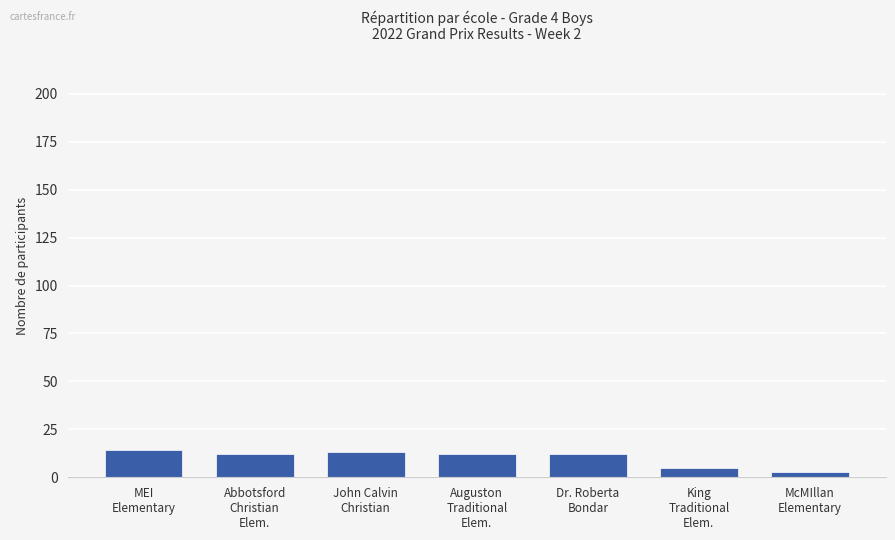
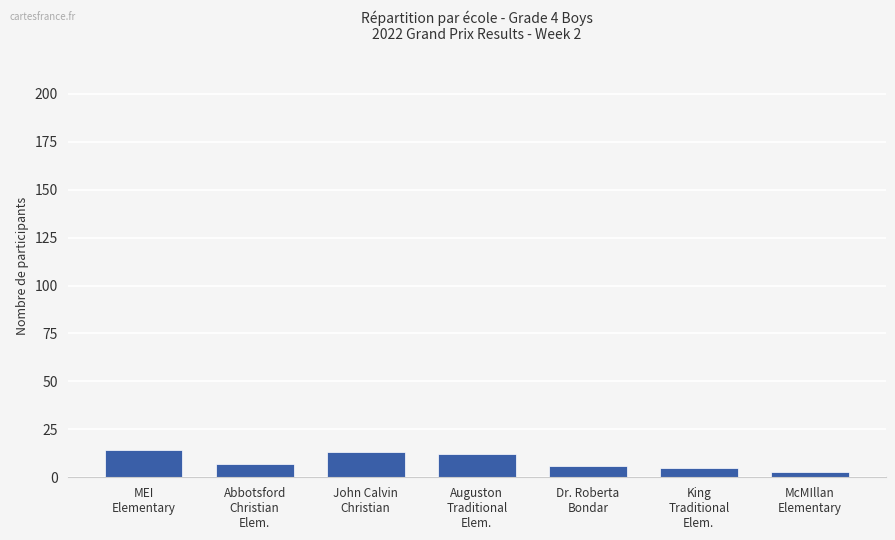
  {
    "MEI Elementary": 14,
-   "Abbotsford Christian Elem.": 12,
+   "Abbotsford Christian Elem.": 7,
    "John Calvin Christian": 13,
    "Auguston Traditional Elem.": 12,
-   "Dr. Roberta Bondar": 12,
+   "Dr. Roberta Bondar": 6,
    "King Traditional Elem.": 5,
    "McMIllan Elementary": 3
  }
